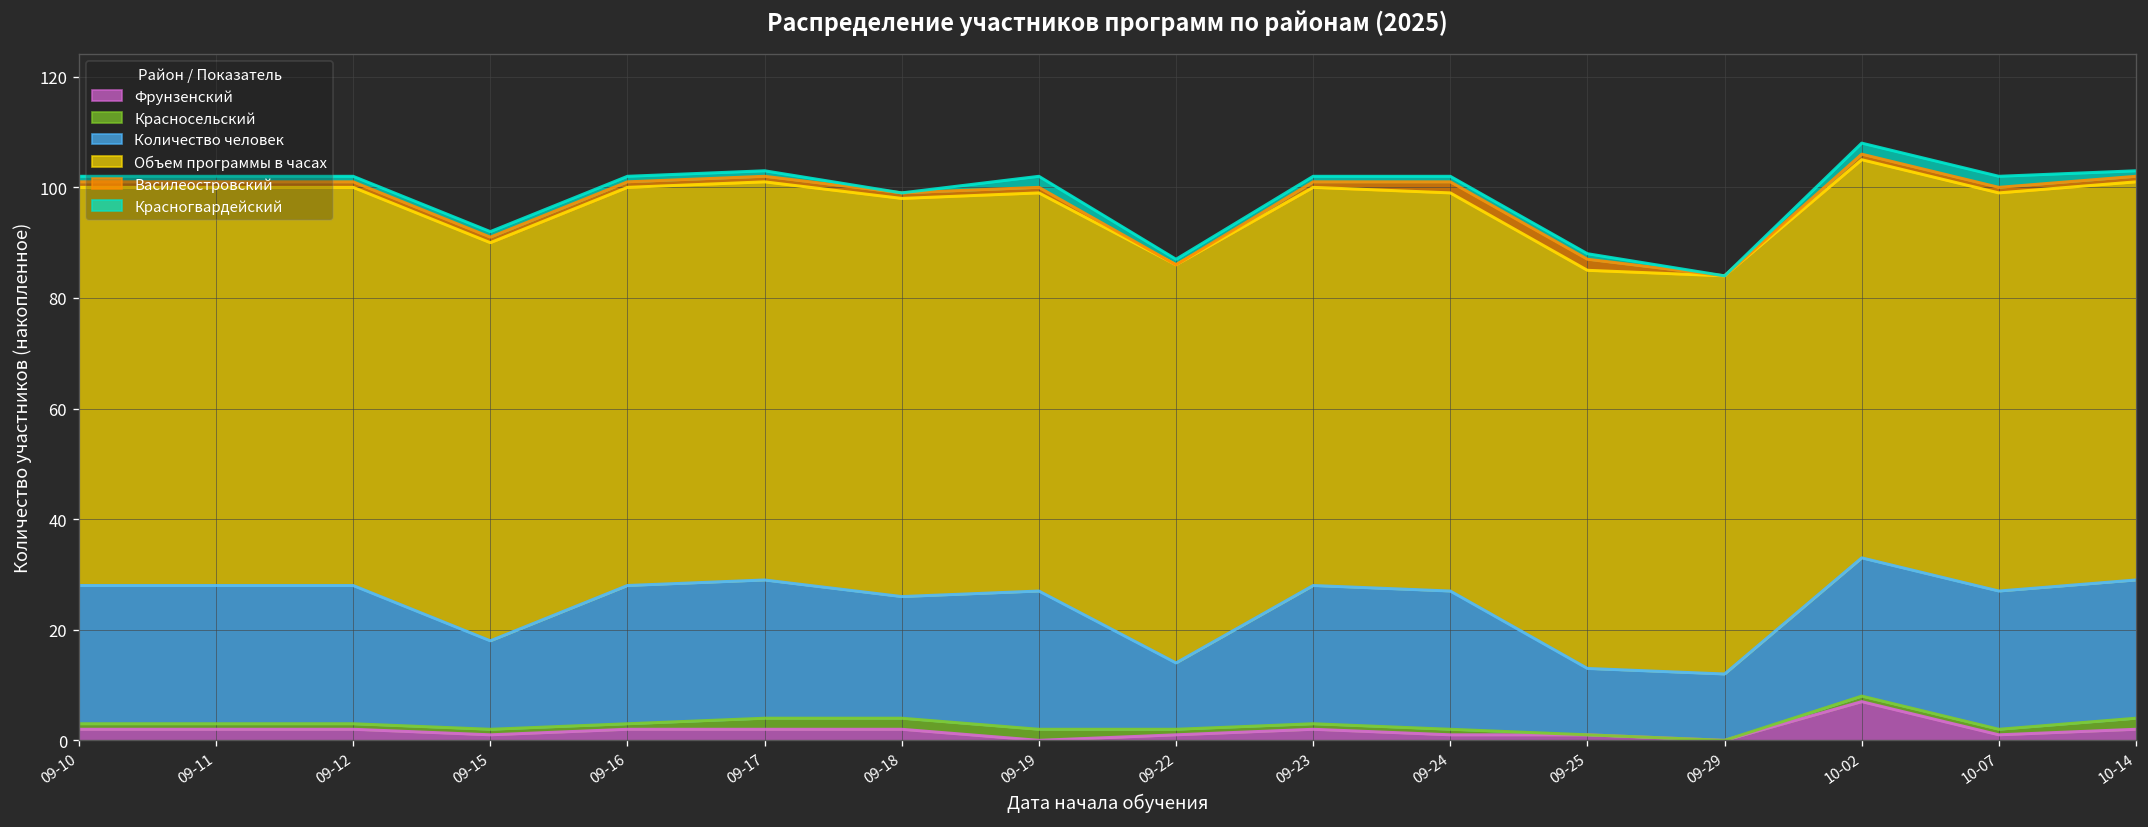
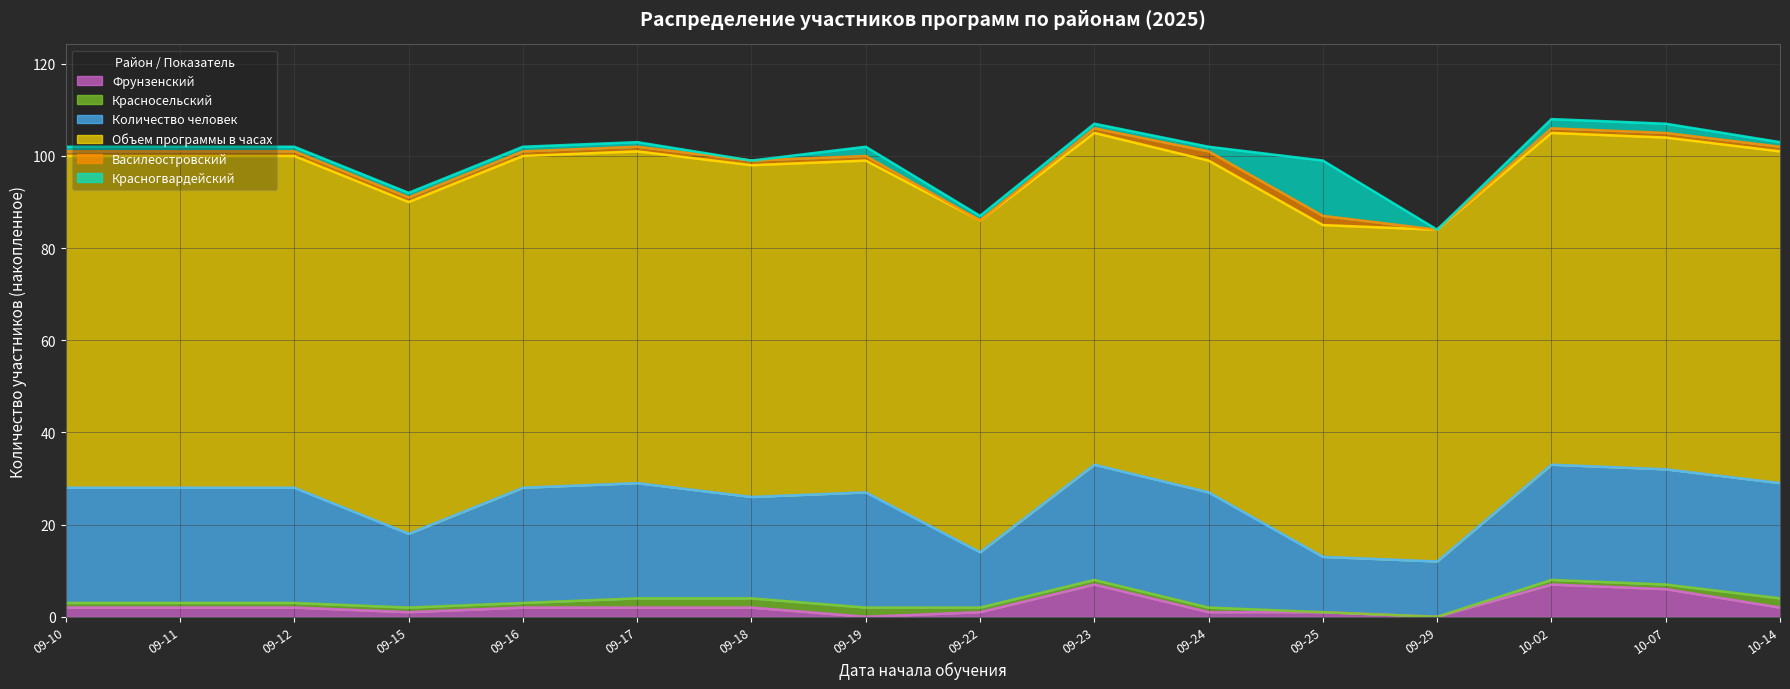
  {
    "Фрунзенский": {
      "09-10": 2,
      "09-11": 2,
      "09-12": 2,
      "09-15": 1,
      "09-16": 2,
      "09-17": 2,
      "09-18": 2,
      "09-19": 0,
      "09-22": 1,
-     "09-23": 2,
+     "09-23": 7,
      "09-24": 1,
      "10-02": 7,
-     "10-07": 1,
+     "10-07": 6,
      "10-14": 2
    },
    "Красносельский": {
      "09-10": 1,
      "09-11": 1,
      "09-12": 1,
      "09-15": 1,
      "09-16": 1,
      "09-17": 2,
      "09-18": 2,
      "09-19": 2,
      "09-22": 1,
      "09-23": 1,
      "09-24": 1,
      "10-02": 1,
      "10-07": 1,
      "10-14": 2
    },
    "Количество человек": {
      "09-10": 25,
      "09-11": 25,
      "09-12": 25,
      "09-15": 16,
      "09-16": 25,
      "09-17": 25,
      "09-18": 22,
      "09-19": 25,
      "09-22": 12,
      "09-23": 25,
      "09-24": 25,
      "09-25": 12,
      "09-29": 12,
      "10-02": 25,
      "10-07": 25,
      "10-14": 25
    },
    "Объем программы в часах": {
      "09-10": 72,
      "09-12": 72,
      "09-15": 72,
      "09-16": 72,
      "09-17": 72,
      "09-18": 72,
      "09-19": 72,
      "09-23": 72,
      "09-24": 72,
      "09-25": 72,
      "10-02": 72,
      "10-07": 72,
      "10-14": 72
    },
    "Василеостровский": {
      "09-10": 1,
      "09-12": 1,
      "09-15": 1,
      "09-16": 1,
      "09-17": 1,
      "09-19": 1,
      "09-23": 1,
      "09-24": 2,
      "09-25": 2,
      "10-02": 1,
      "10-07": 1,
      "10-14": 1
    },
    "Красногвардейский": {
      "09-10": 1,
      "09-12": 1,
      "09-15": 1,
      "09-16": 1,
      "09-17": 1,
      "09-19": 2,
      "09-22": 1,
      "09-23": 1,
      "09-24": 1,
-     "09-25": 1,
+     "09-25": 12,
      "10-02": 2,
      "10-07": 2,
      "10-14": 1
    }
  }
